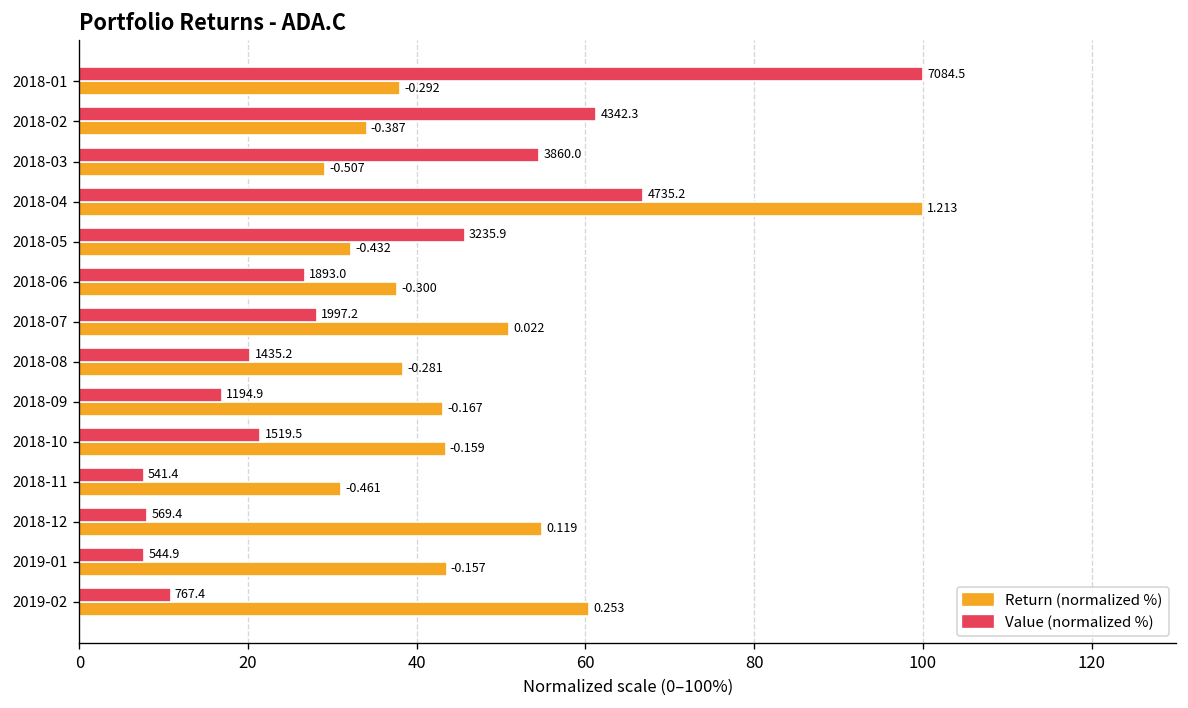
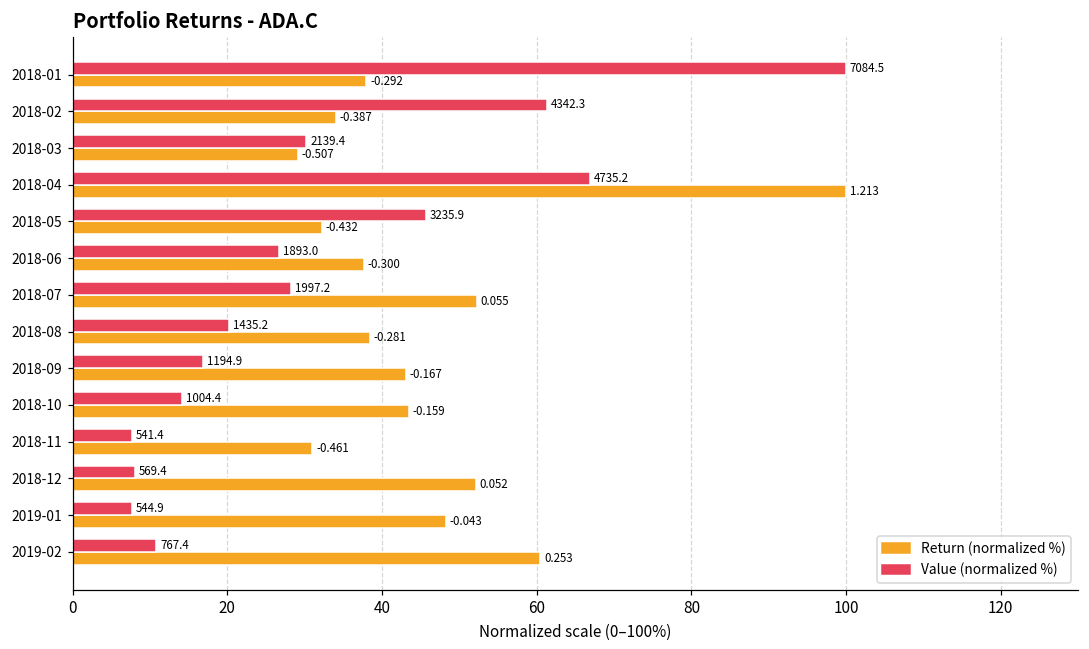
  {
    "Return (normalized %)": {
-     "2018-07": 0.022,
-     "2018-12": 0.119,
-     "2019-01": -0.157
+     "2018-07": 0.055,
+     "2018-12": 0.052,
+     "2019-01": -0.043
    },
    "Value (normalized %)": {
-     "2018-03": 3860.0,
-     "2018-10": 1519.5
+     "2018-03": 2139.4,
+     "2018-10": 1004.4
    }
  }
